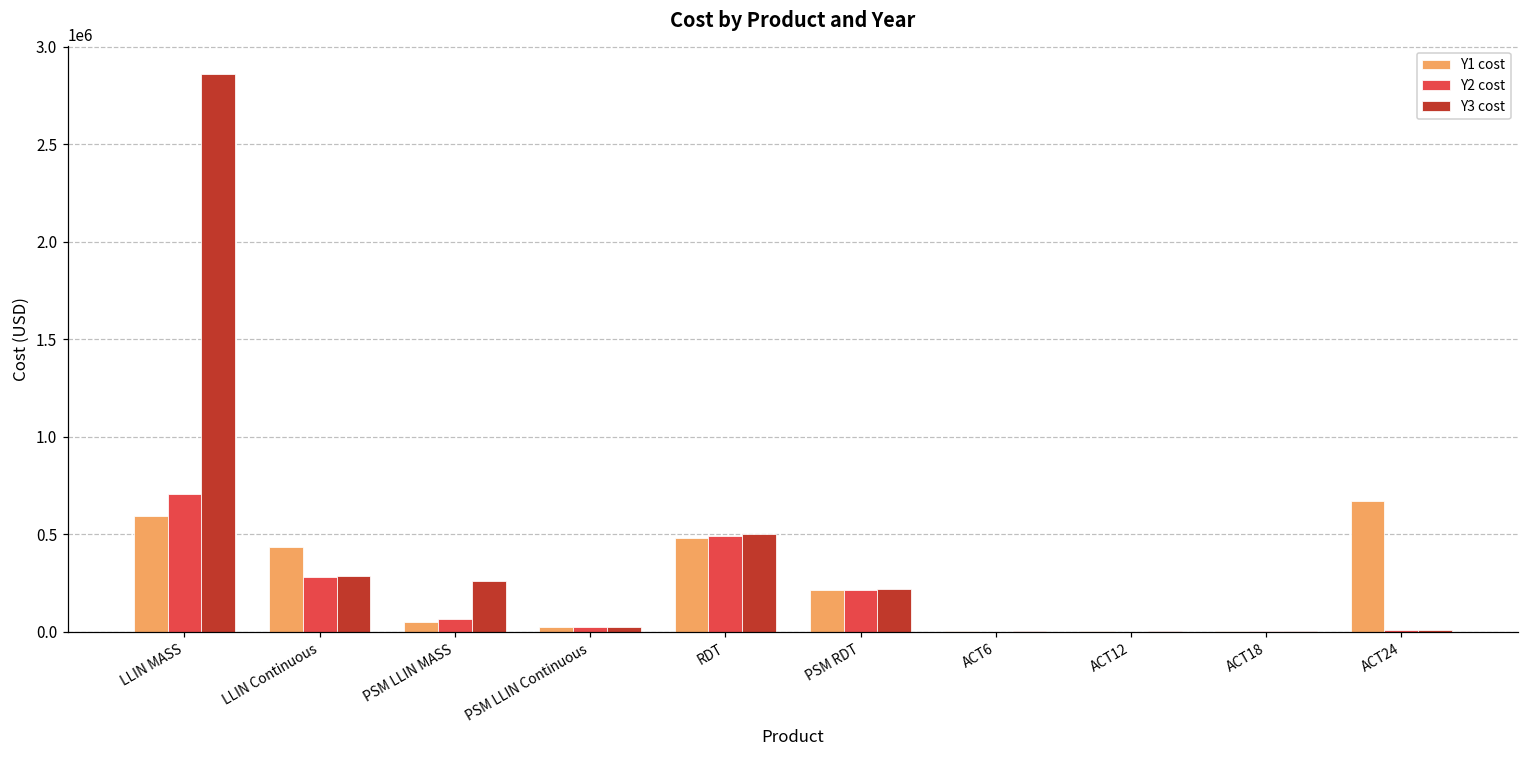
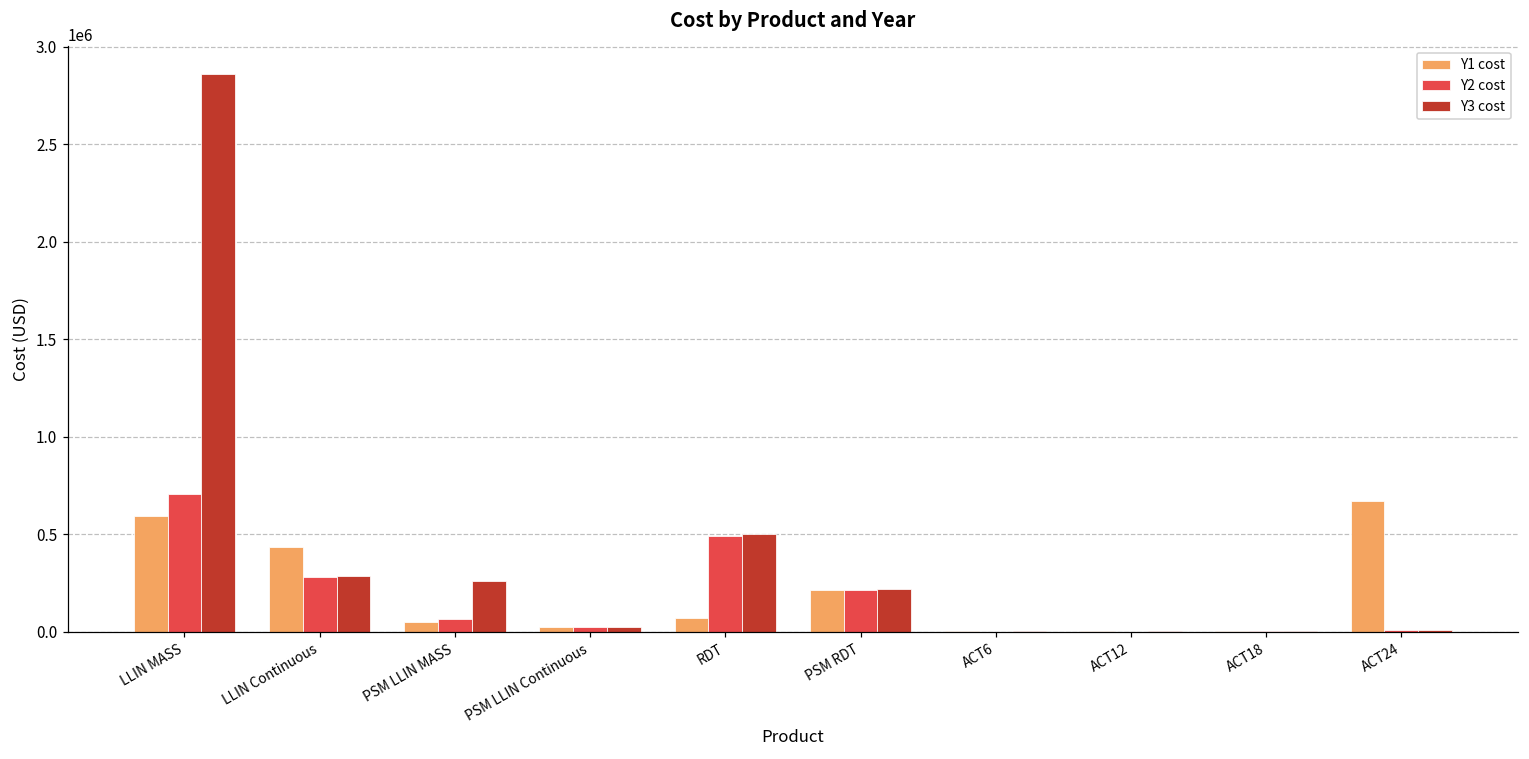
  {
    "Y1 cost": {
      "LLIN MASS": 590000,
      "LLIN Continuous": 430000,
      "PSM LLIN MASS": 50000,
      "PSM LLIN Continuous": 20000,
-     "RDT": 480000,
+     "RDT": 70000,
      "PSM RDT": 210000,
      "ACT24": 670000
    }
  }
